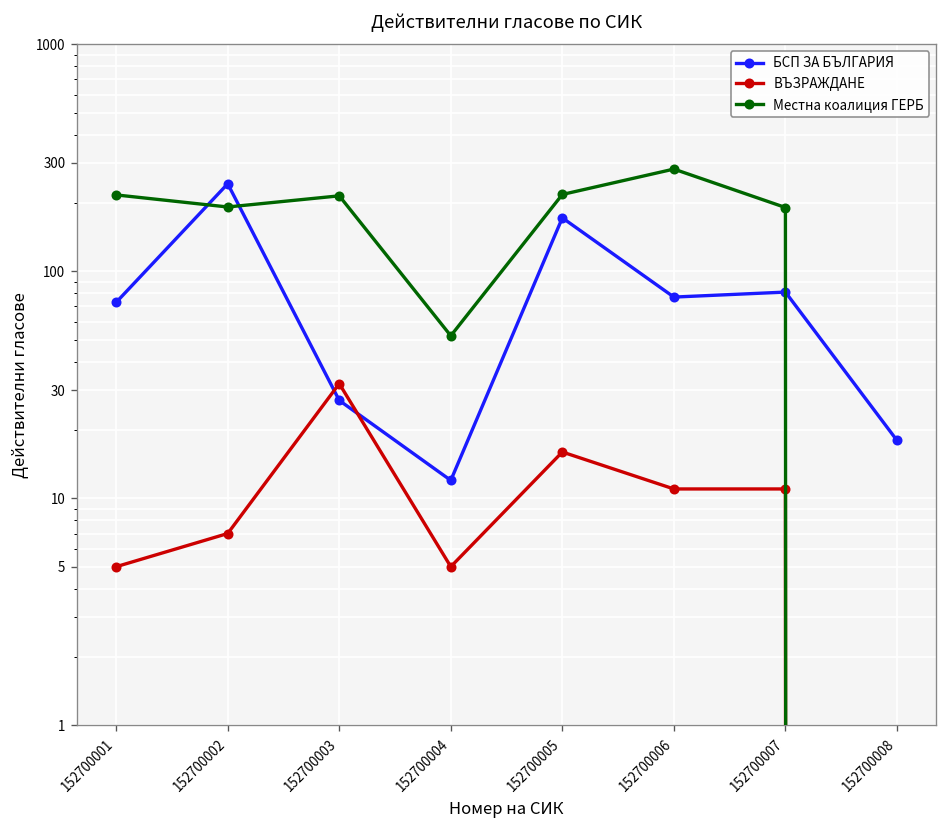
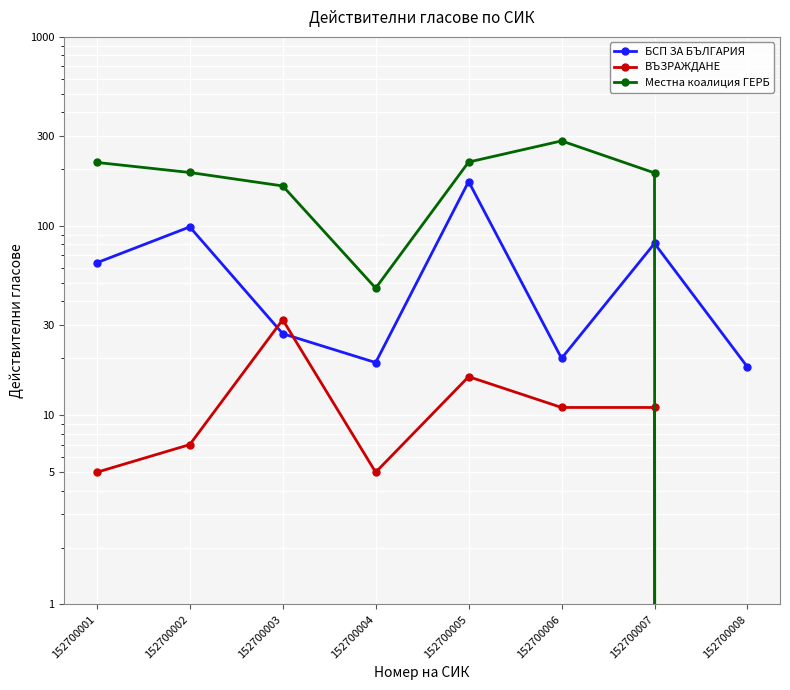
  {
    "БСП ЗА БЪЛГАРИЯ": {
-     "152700001": 73,
-     "152700002": 240,
+     "152700001": 64,
+     "152700002": 100,
      "152700003": 27,
-     "152700004": 12,
+     "152700004": 19,
      "152700005": 170,
-     "152700006": 77,
+     "152700006": 20,
      "152700007": 81,
      "152700008": 18
    },
    "ВЪЗРАЖДАНЕ": {
      "152700001": 5,
      "152700002": 7,
      "152700003": 32,
      "152700004": 5,
      "152700005": 16,
      "152700006": 11,
      "152700007": 11
    },
    "Местна коалиция ГЕРБ": {
      "152700001": 220,
      "152700002": 190,
-     "152700003": 220,
-     "152700004": 52,
+     "152700003": 160,
+     "152700004": 47,
      "152700005": 220,
      "152700006": 280,
      "152700007": 190
    }
  }
